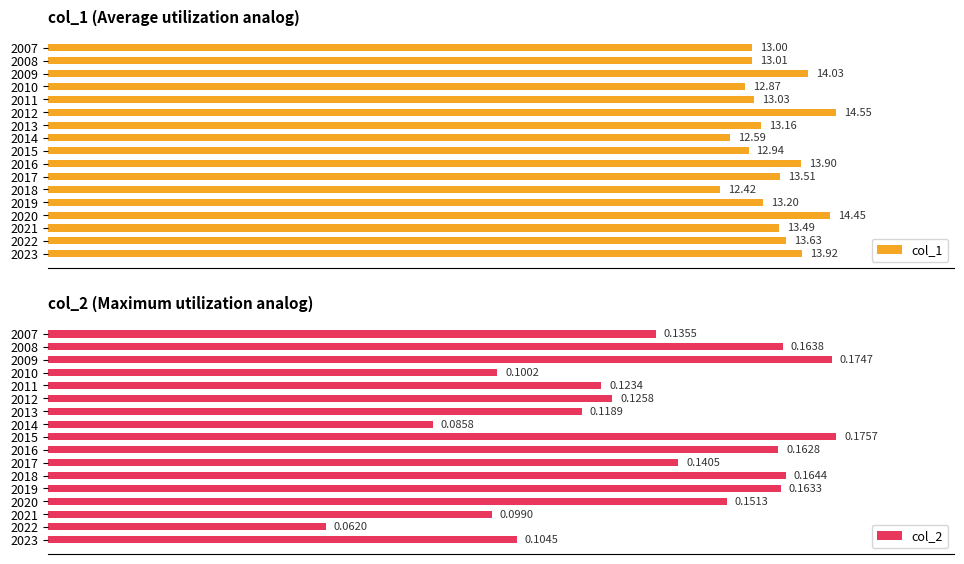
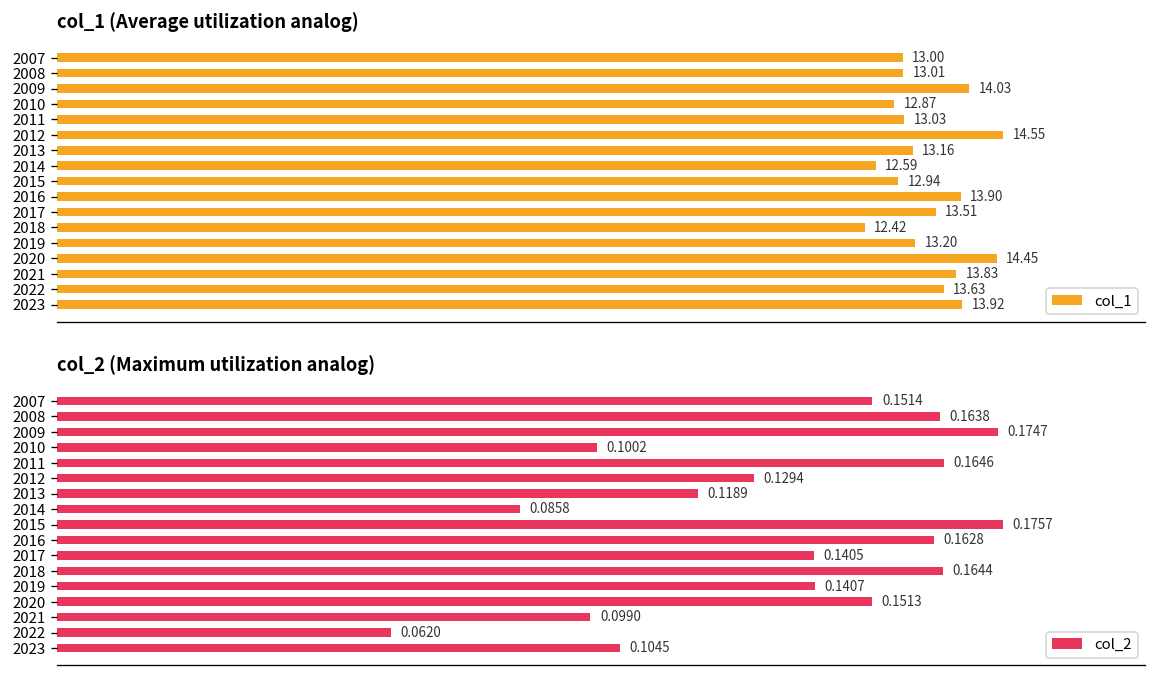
  {
    "col_1 (Average utilization analog)": {
      "2007": 13.00,
      "2008": 13.01,
      "2009": 14.03,
      "2010": 12.87,
      "2011": 13.03,
      "2012": 14.55,
      "2013": 13.16,
      "2014": 12.59,
      "2015": 12.94,
      "2016": 13.90,
      "2017": 13.51,
      "2018": 12.42,
      "2019": 13.20,
      "2020": 14.45,
-     "2021": 13.49,
+     "2021": 13.83,
      "2022": 13.63,
      "2023": 13.92
    },
    "col_2 (Maximum utilization analog)": {
-     "2007": 0.1355,
+     "2007": 0.1514,
      "2008": 0.1638,
      "2009": 0.1747,
      "2010": 0.1002,
-     "2011": 0.1234,
-     "2012": 0.1258,
+     "2011": 0.1646,
+     "2012": 0.1294,
      "2013": 0.1189,
      "2014": 0.0858,
      "2015": 0.1757,
      "2016": 0.1628,
      "2017": 0.1405,
      "2018": 0.1644,
-     "2019": 0.1633,
+     "2019": 0.1407,
      "2020": 0.1513,
      "2021": 0.0990,
      "2022": 0.0620,
      "2023": 0.1045
    }
  }
